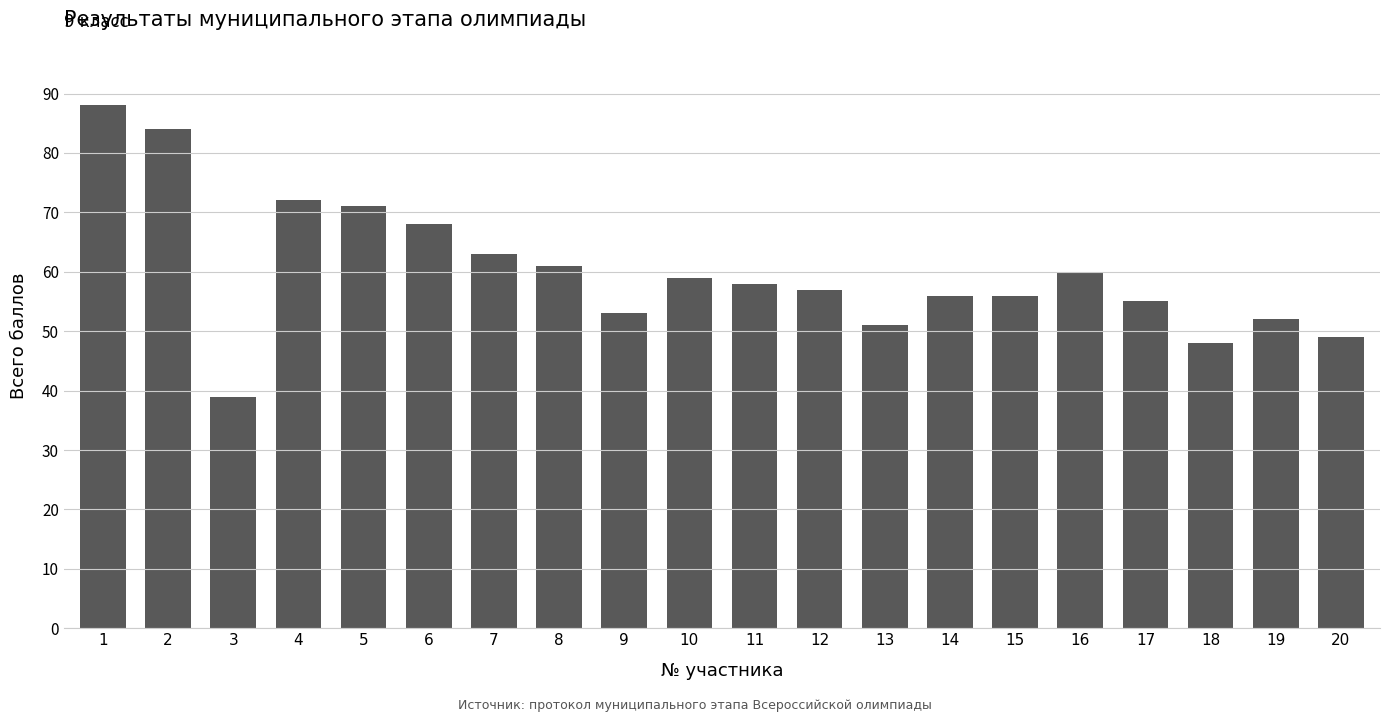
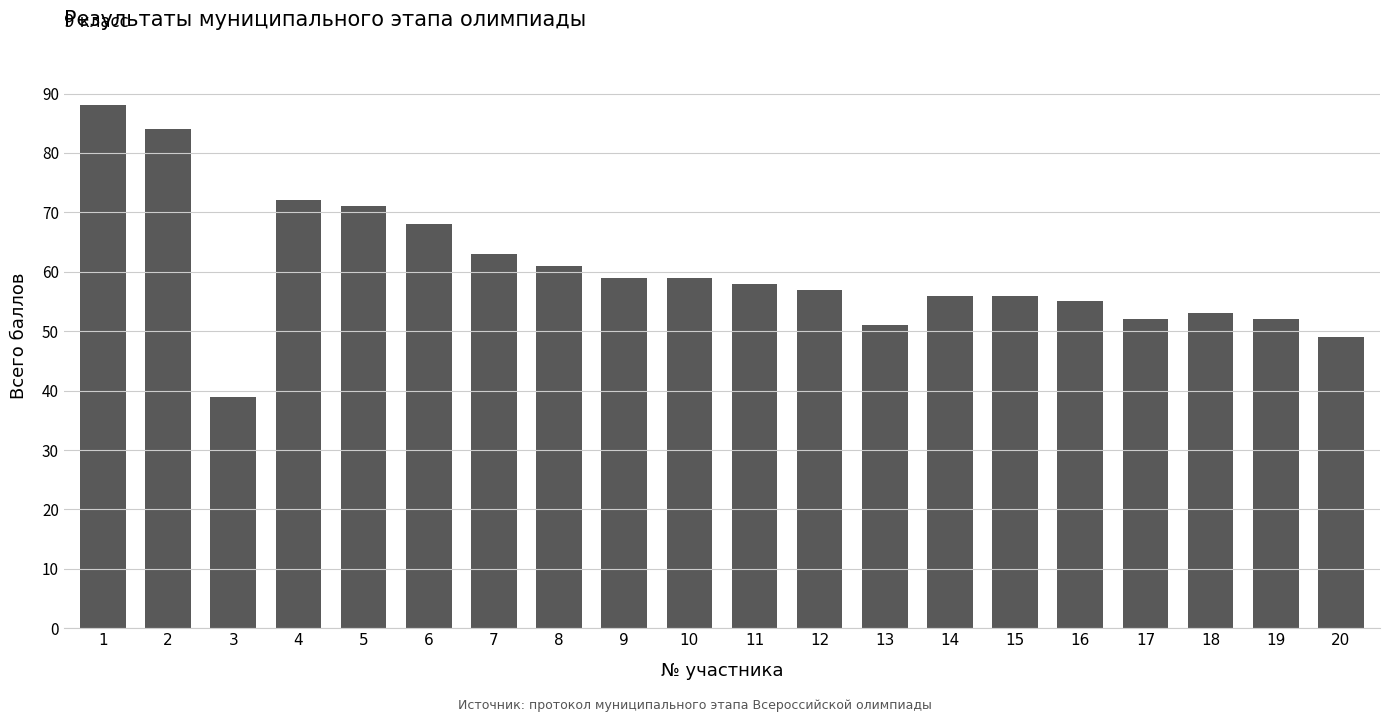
  {
    "1": 88,
    "2": 84,
    "3": 39,
    "4": 72,
    "5": 71,
    "6": 68,
    "7": 63,
    "8": 61,
-   "9": 53,
+   "9": 59,
    "10": 59,
    "11": 58,
    "12": 57,
    "13": 51,
    "14": 56,
    "15": 56,
-   "16": 60,
-   "17": 55,
-   "18": 48,
+   "16": 55,
+   "17": 52,
+   "18": 53,
    "19": 52,
    "20": 49
  }
